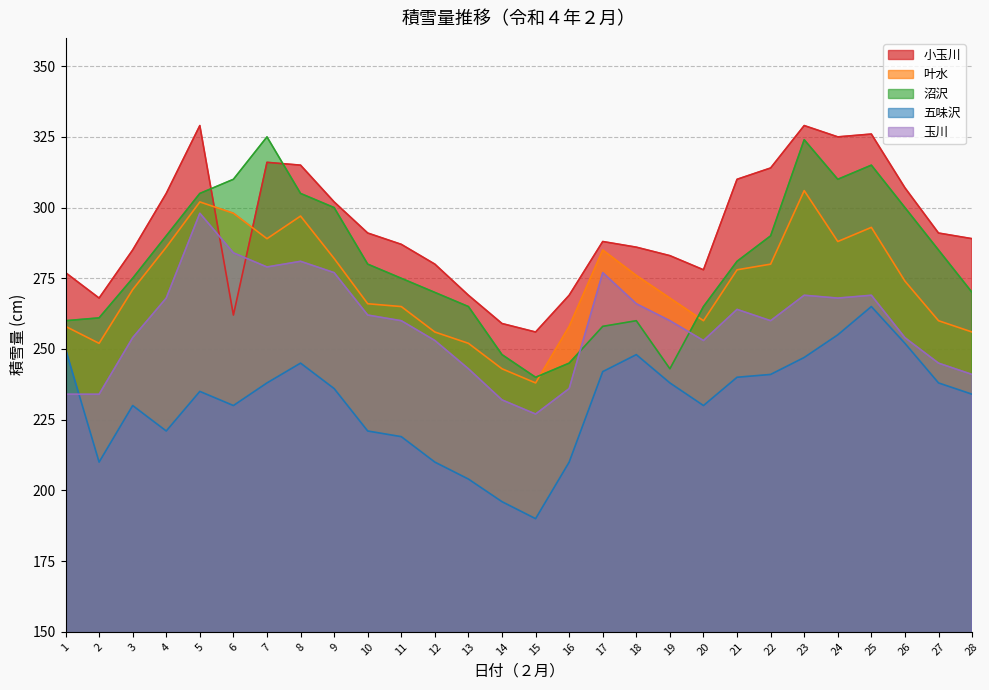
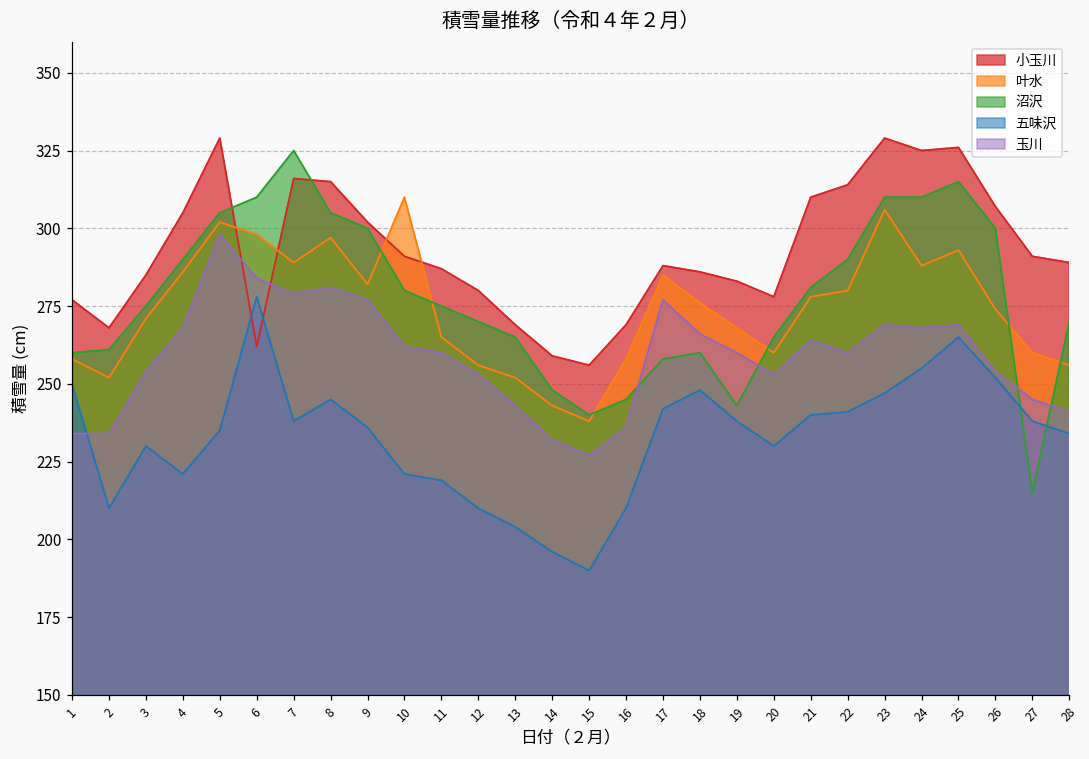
  {
    "小玉川": {
      "1": 277,
      "2": 268,
      "3": 285,
      "4": 305,
      "5": 329,
      "6": 262,
      "7": 316,
      "8": 315,
      "9": 302,
      "10": 291,
      "11": 287,
      "12": 280,
      "13": 269,
      "14": 259,
      "15": 256,
      "16": 269,
      "17": 288,
      "18": 286,
      "19": 283,
      "20": 278,
      "21": 310,
      "22": 314,
      "23": 329,
      "24": 325,
      "25": 326,
      "26": 307,
      "27": 291,
      "28": 289
    },
    "叶水": {
      "1": 258,
      "2": 252,
      "3": 271,
      "4": 286,
      "5": 302,
      "6": 298,
      "7": 289,
      "8": 297,
      "9": 282,
-     "10": 266,
+     "10": 310,
      "11": 265,
      "12": 256,
      "13": 252,
      "14": 243,
      "15": 238,
      "16": 258,
      "17": 285,
      "18": 276,
      "19": 268,
      "20": 260,
      "21": 278,
      "22": 280,
      "23": 306,
      "24": 288,
      "25": 293,
      "26": 274,
      "27": 260,
      "28": 256
    },
    "沼沢": {
      "1": 260,
      "2": 261,
      "3": 275,
      "4": 290,
      "5": 305,
      "6": 310,
      "7": 325,
      "8": 305,
      "9": 300,
      "10": 280,
      "11": 275,
      "12": 270,
      "13": 265,
      "14": 248,
      "15": 240,
      "16": 245,
      "17": 258,
      "18": 260,
      "19": 243,
      "20": 265,
      "21": 281,
      "22": 290,
-     "23": 324,
+     "23": 310,
      "24": 310,
      "25": 315,
      "26": 300,
-     "27": 285,
+     "27": 215,
      "28": 270
    },
    "五味沢": {
      "1": 250,
      "2": 210,
      "3": 230,
      "4": 221,
      "5": 235,
-     "6": 230,
+     "6": 278,
      "7": 238,
      "8": 245,
      "9": 236,
      "10": 221,
      "11": 219,
      "12": 210,
      "13": 204,
      "14": 196,
      "15": 190,
      "16": 210,
      "17": 242,
      "18": 248,
      "19": 238,
      "20": 230,
      "21": 240,
      "22": 241,
      "23": 247,
      "24": 255,
      "25": 265,
      "26": 252,
      "27": 238,
      "28": 234
    },
    "玉川": {
      "1": 234,
      "2": 234,
      "3": 254,
      "4": 268,
      "5": 298,
      "6": 284,
      "7": 279,
      "8": 281,
      "9": 277,
      "10": 262,
      "11": 260,
      "12": 253,
      "13": 243,
      "14": 232,
      "15": 227,
      "16": 236,
      "17": 277,
      "18": 266,
      "19": 260,
      "20": 253,
      "21": 264,
      "22": 260,
      "23": 269,
      "24": 268,
      "25": 269,
      "26": 254,
      "27": 245,
      "28": 241
    }
  }
